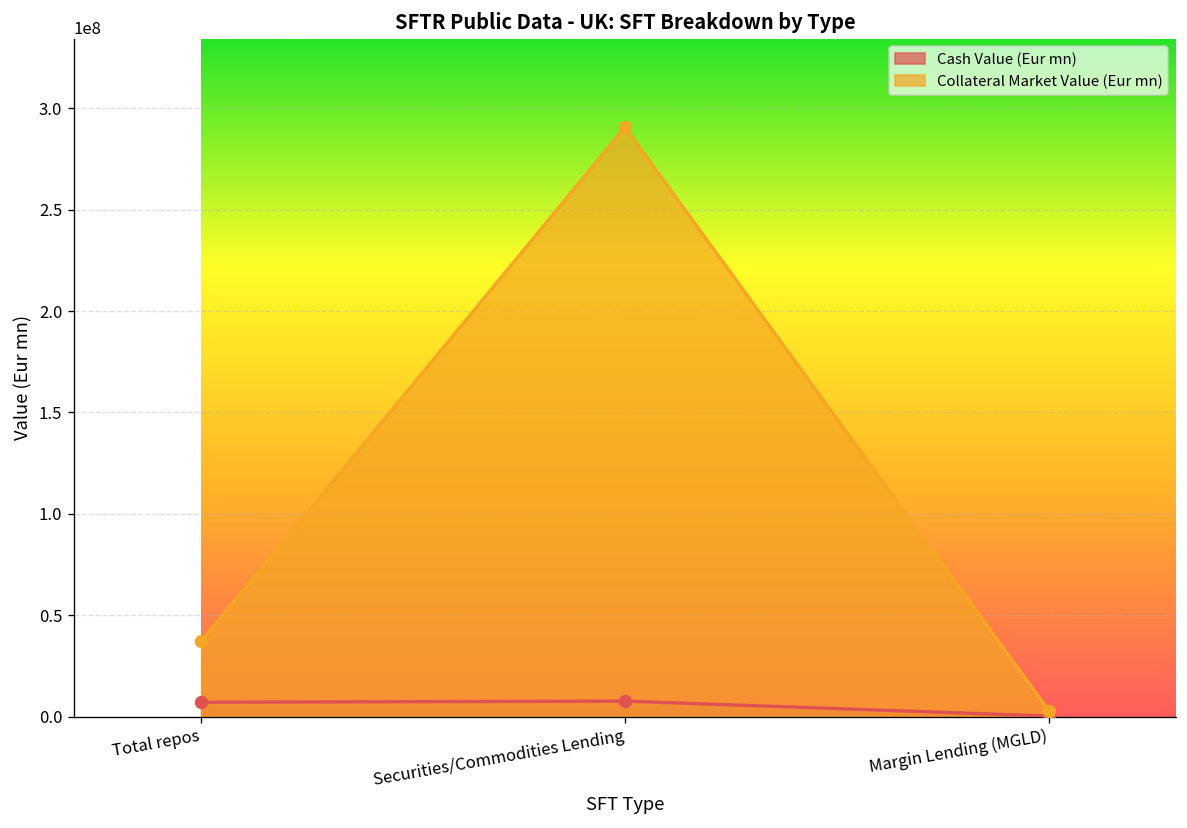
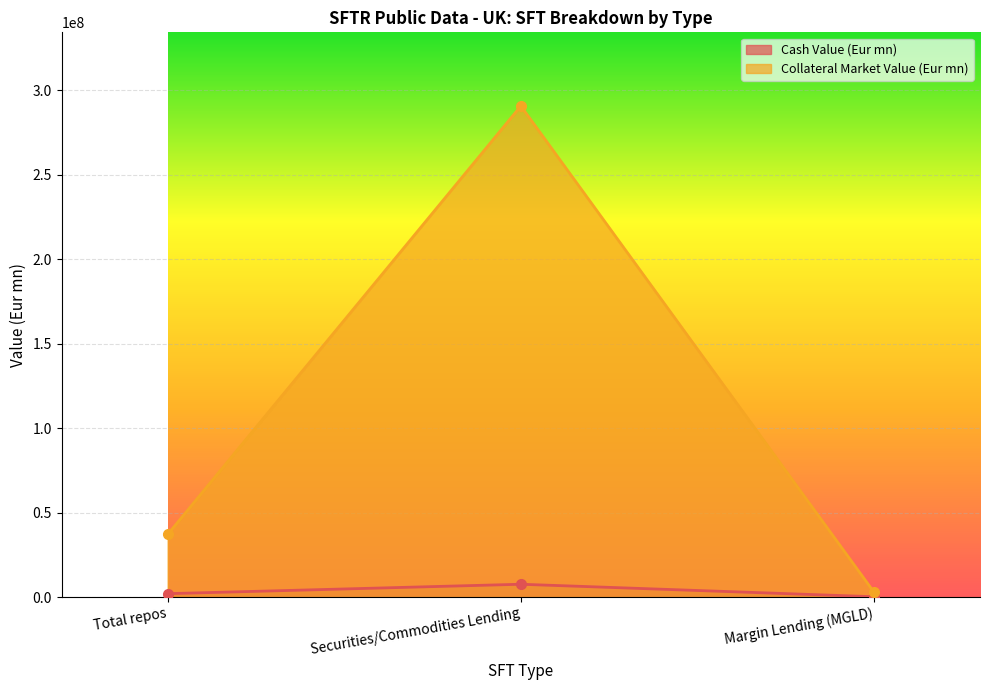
  {
    "Cash Value (Eur mn)": {
-     "Total repos": 7000000,
+     "Total repos": 2000000,
      "Securities/Commodities Lending": 8000000,
      "Margin Lending (MGLD)": 0
    },
    "Collateral Market Value (Eur mn)": {
      "Total repos": 37000000,
      "Securities/Commodities Lending": 291000000,
      "Margin Lending (MGLD)": 3000000
    }
  }
